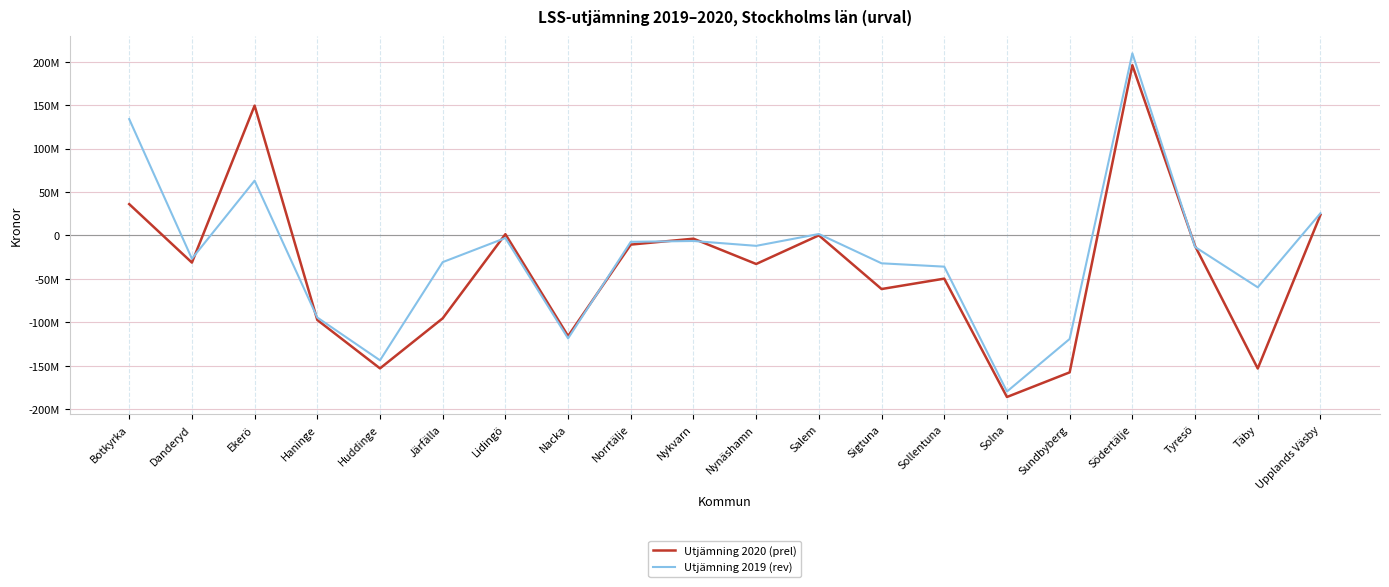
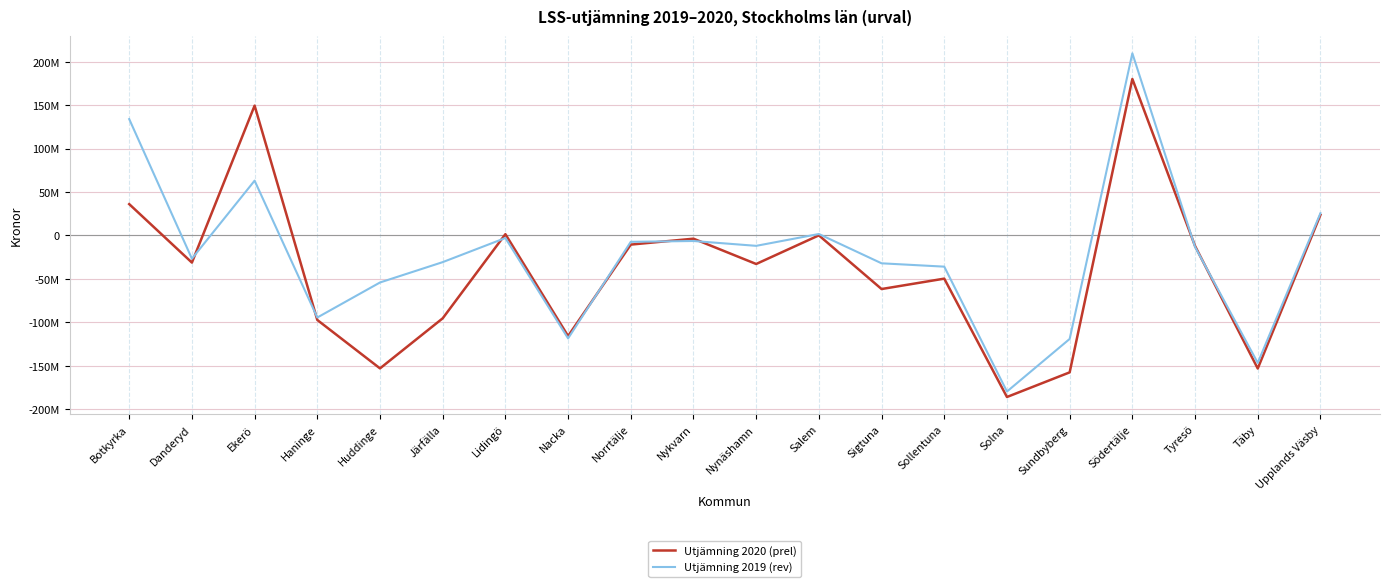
  {
    "Utjämning 2020 (prel)": {
      "Botkyrka": 40000000,
      "Danderyd": -30000000,
      "Ekerö": 150000000,
      "Huddinge": -150000000,
      "Järfälla": -100000000,
      "Lidingö": 0,
      "Norrtälje": -10000000,
      "Nynäshamn": -30000000,
      "Sigtuna": -60000000,
      "Sollentuna": -50000000,
      "Solna": -190000000,
      "Sundbyberg": -160000000,
-     "Södertälje": 200000000,
+     "Södertälje": 180000000,
      "Täby": -150000000
    },
    "Utjämning 2019 (rev)": {
      "Botkyrka": 130000000,
      "Danderyd": -30000000,
      "Ekerö": 60000000,
-     "Huddinge": -140000000,
+     "Huddinge": -50000000,
      "Järfälla": -30000000,
      "Lidingö": 0,
      "Norrtälje": -10000000,
      "Nynäshamn": -10000000,
      "Sigtuna": -30000000,
      "Sollentuna": -40000000,
      "Solna": -180000000,
      "Sundbyberg": -120000000,
      "Södertälje": 210000000,
-     "Täby": -60000000
+     "Täby": -150000000
    }
  }
